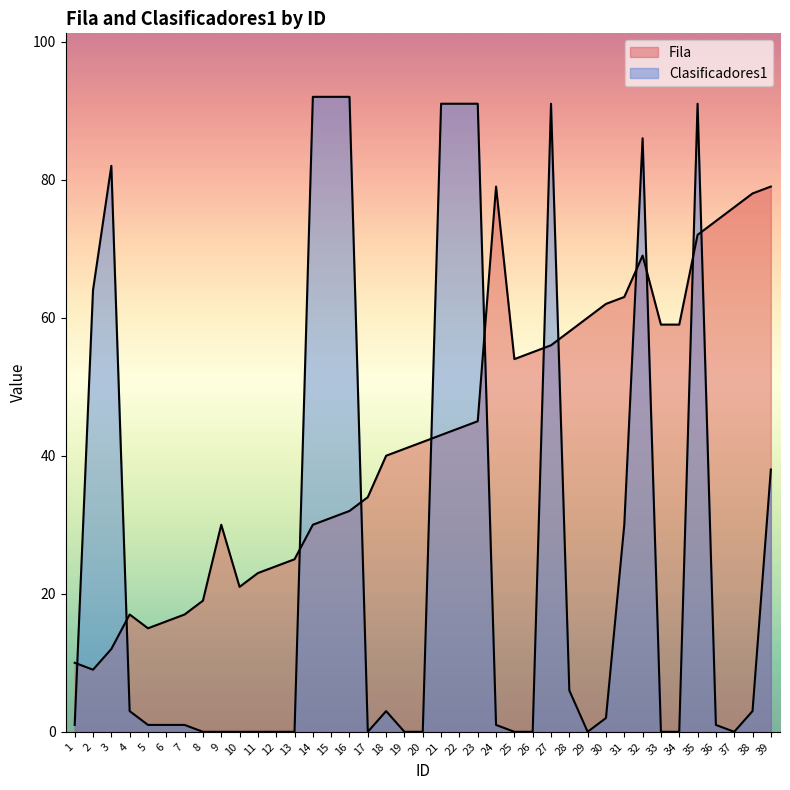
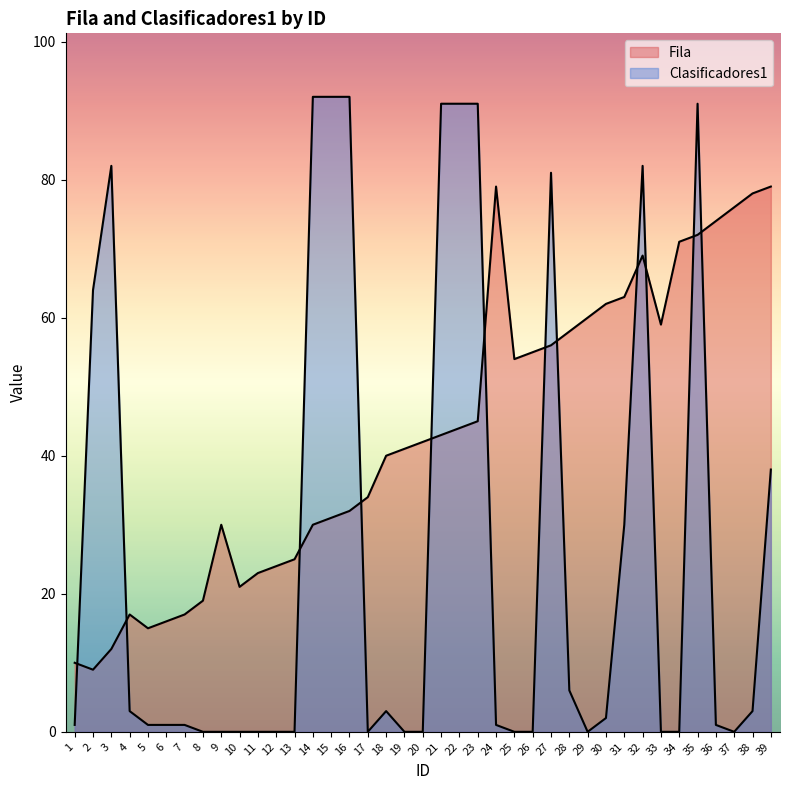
  {
    "Fila": {
      "1": 10,
      "2": 9,
      "3": 12,
      "4": 17,
      "5": 15,
      "6": 16,
      "7": 17,
      "8": 19,
      "9": 30,
      "10": 21,
      "11": 23,
      "12": 24,
      "13": 25,
      "14": 30,
      "15": 31,
      "16": 32,
      "17": 34,
      "18": 40,
      "19": 41,
      "20": 42,
      "21": 43,
      "22": 44,
      "23": 45,
      "24": 79,
      "25": 54,
      "26": 55,
      "27": 56,
      "28": 58,
      "29": 60,
      "30": 62,
      "31": 63,
      "32": 69,
      "33": 59,
-     "34": 59,
+     "34": 71,
      "35": 72,
      "36": 74,
      "37": 76,
      "38": 78,
      "39": 79
    },
    "Clasificadores1": {
      "1": 1,
      "2": 64,
      "3": 82,
      "4": 3,
      "5": 1,
      "6": 1,
      "7": 1,
      "8": 0,
      "9": 0,
      "10": 0,
      "11": 0,
      "12": 0,
      "13": 0,
      "14": 92,
      "15": 92,
      "16": 92,
      "17": 0,
      "18": 3,
      "19": 0,
      "20": 0,
      "21": 91,
      "22": 91,
      "23": 91,
      "24": 1,
      "25": 0,
      "26": 0,
-     "27": 91,
+     "27": 81,
      "28": 6,
      "29": 0,
      "30": 2,
      "31": 30,
-     "32": 86,
+     "32": 82,
      "33": 0,
      "34": 0,
      "35": 91,
      "36": 1,
      "37": 0,
      "38": 3,
      "39": 38
    }
  }
